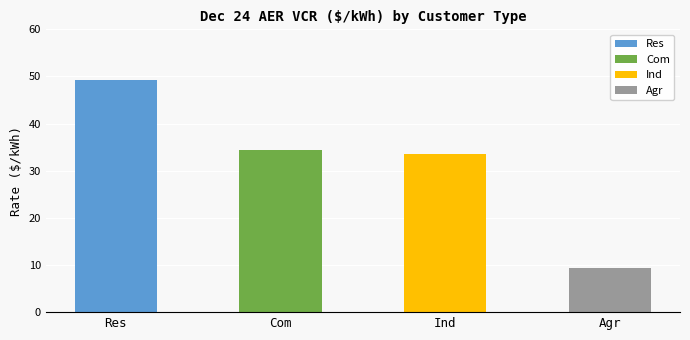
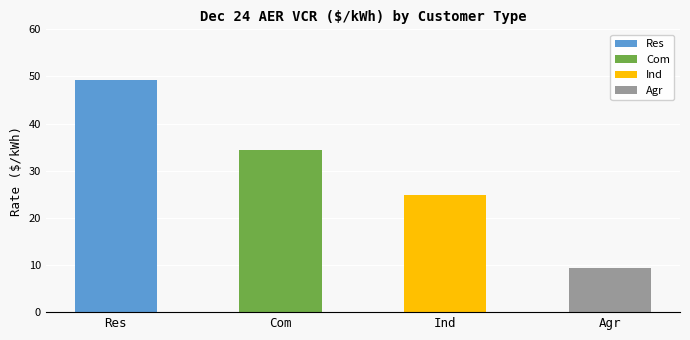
  {
    "Res": 49,
    "Com": 34,
-   "Ind": 33,
+   "Ind": 25,
    "Agr": 9
  }
